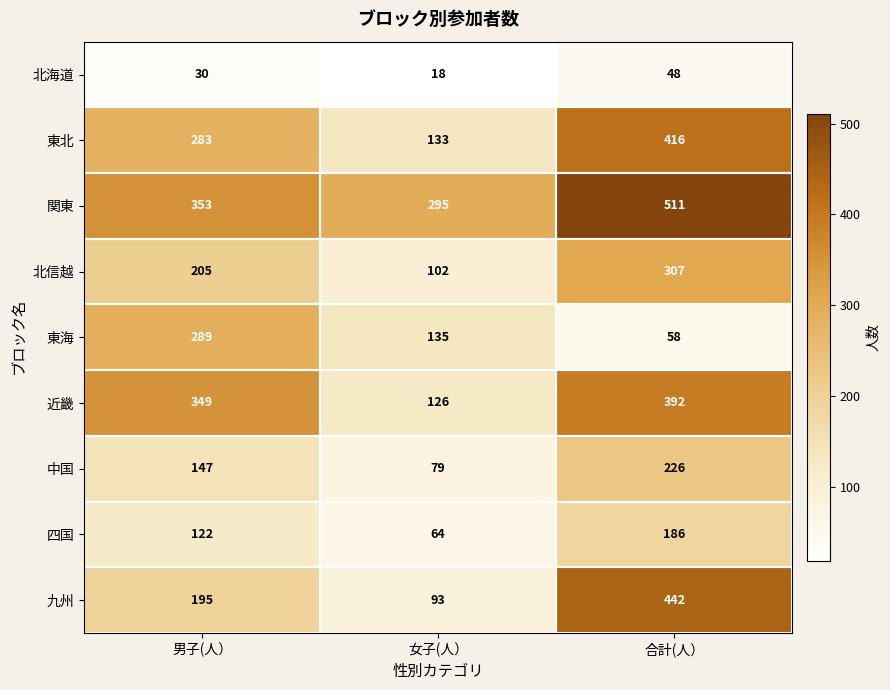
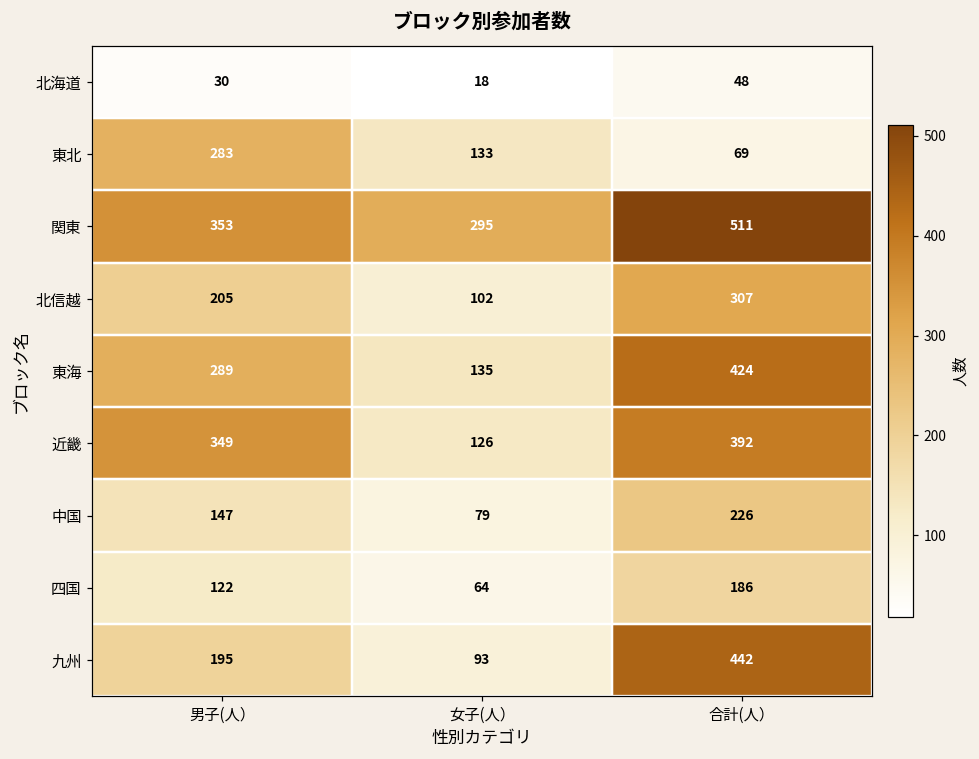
  {
    "北海道": {
      "男子(人）": 30,
      "女子(人）": 18,
      "合計(人）": 48
    },
    "東北": {
      "男子(人）": 283,
      "女子(人）": 133,
-     "合計(人）": 416
+     "合計(人）": 69
    },
    "関東": {
      "男子(人）": 353,
      "女子(人）": 295,
      "合計(人）": 511
    },
    "北信越": {
      "男子(人）": 205,
      "女子(人）": 102,
      "合計(人）": 307
    },
    "東海": {
      "男子(人）": 289,
      "女子(人）": 135,
-     "合計(人）": 58
+     "合計(人）": 424
    },
    "近畿": {
      "男子(人）": 349,
      "女子(人）": 126,
      "合計(人）": 392
    },
    "中国": {
      "男子(人）": 147,
      "女子(人）": 79,
      "合計(人）": 226
    },
    "四国": {
      "男子(人）": 122,
      "女子(人）": 64,
      "合計(人）": 186
    },
    "九州": {
      "男子(人）": 195,
      "女子(人）": 93,
      "合計(人）": 442
    }
  }
